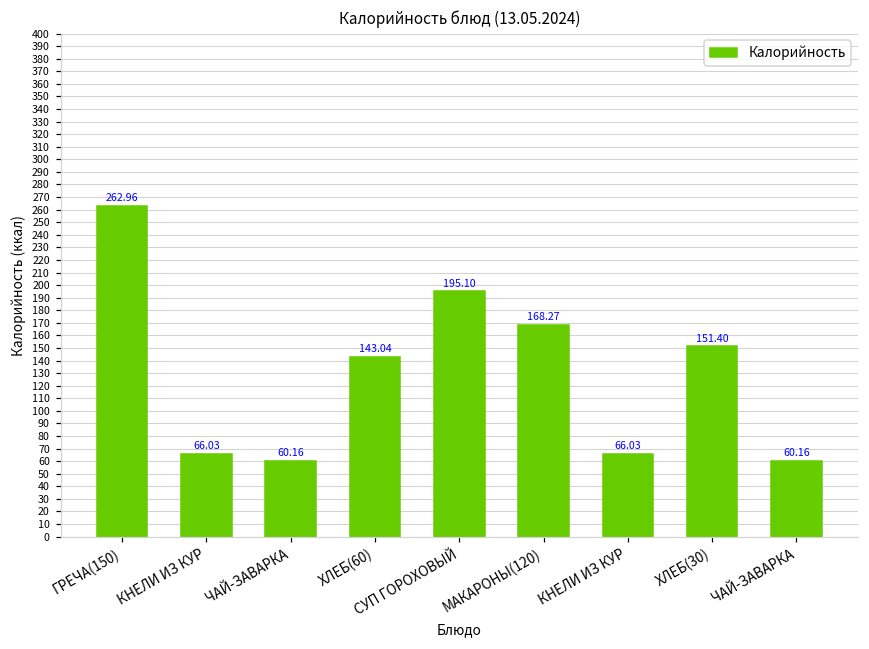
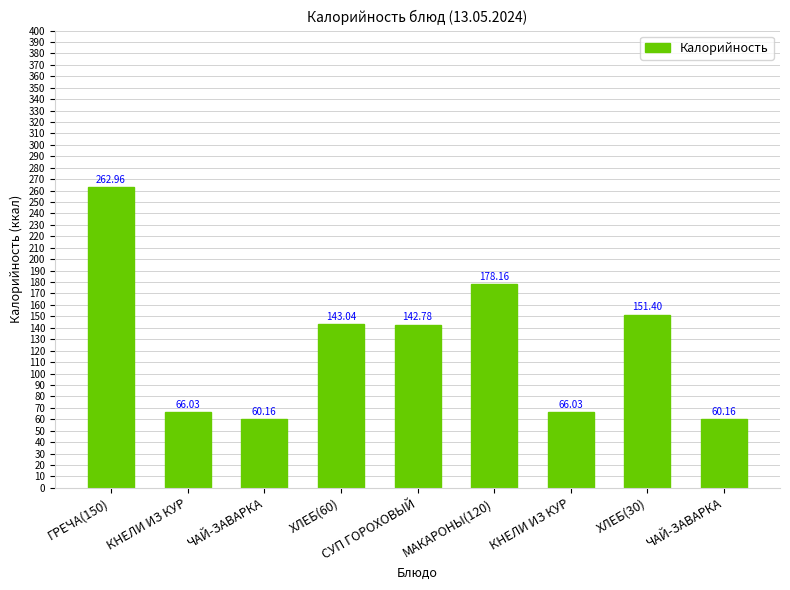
  {
    "ГРЕЧА(150)": 262.96,
    "ХЛЕБ(60)": 143.04,
-   "СУП ГОРОХОВЫЙ": 195.10,
-   "МАКАРОНЫ(120)": 168.27,
+   "СУП ГОРОХОВЫЙ": 142.78,
+   "МАКАРОНЫ(120)": 178.16,
    "ХЛЕБ(30)": 151.40
  }
